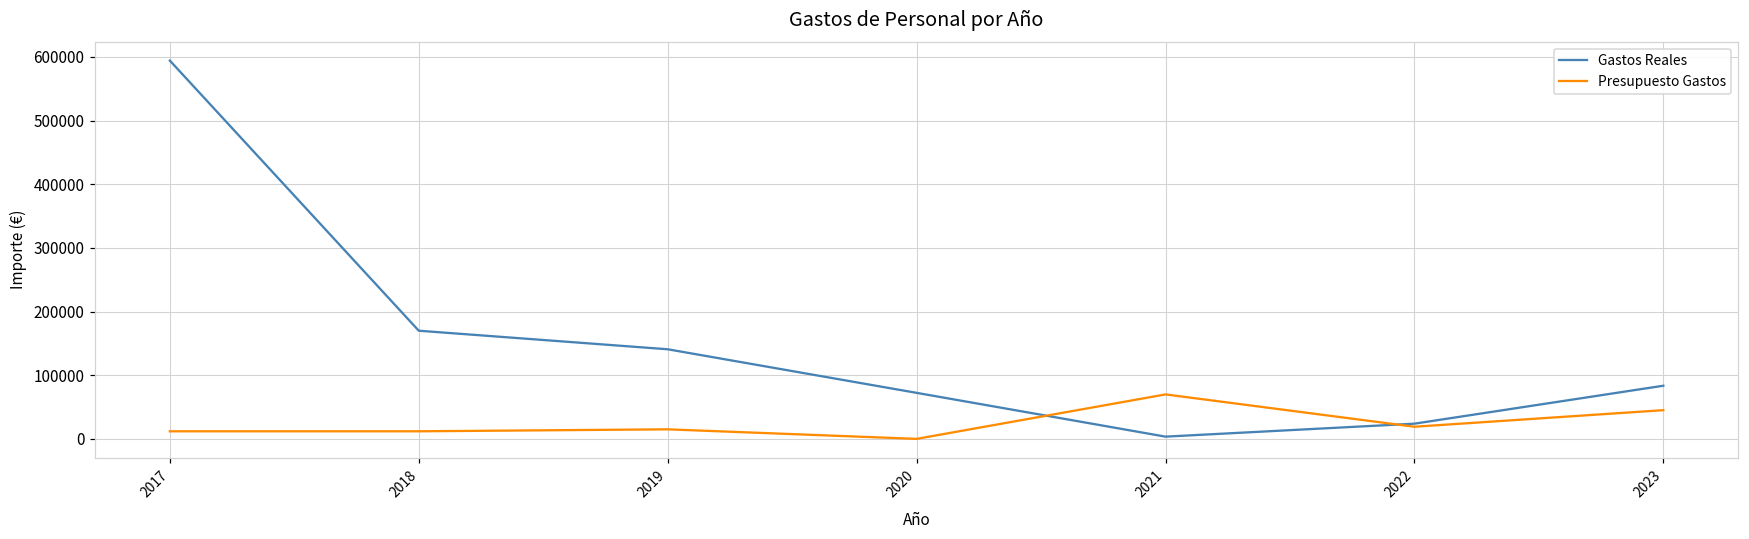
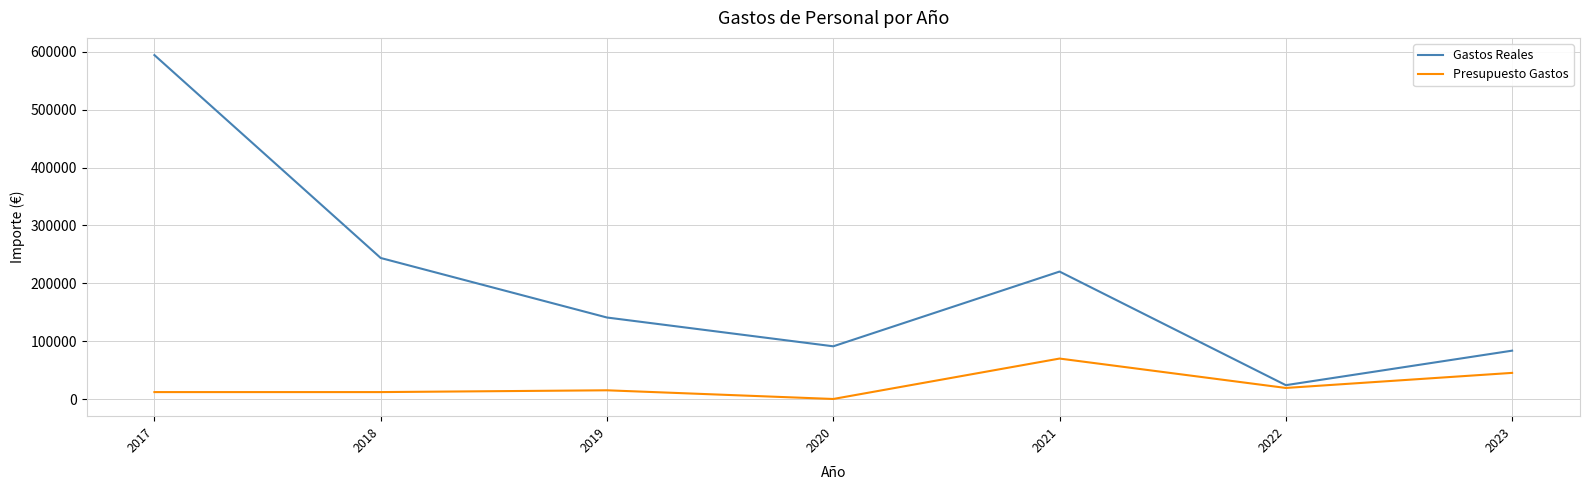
  {
    "Gastos Reales": {
      "2017": 590000,
-     "2018": 170000,
+     "2018": 240000,
      "2019": 140000,
-     "2020": 70000,
-     "2021": 0,
+     "2020": 90000,
+     "2021": 220000,
      "2022": 20000,
      "2023": 80000
    },
    "Presupuesto Gastos": {
      "2017": 10000,
      "2018": 10000,
      "2019": 20000,
      "2020": 0,
      "2021": 70000,
      "2022": 20000,
      "2023": 50000
    }
  }
